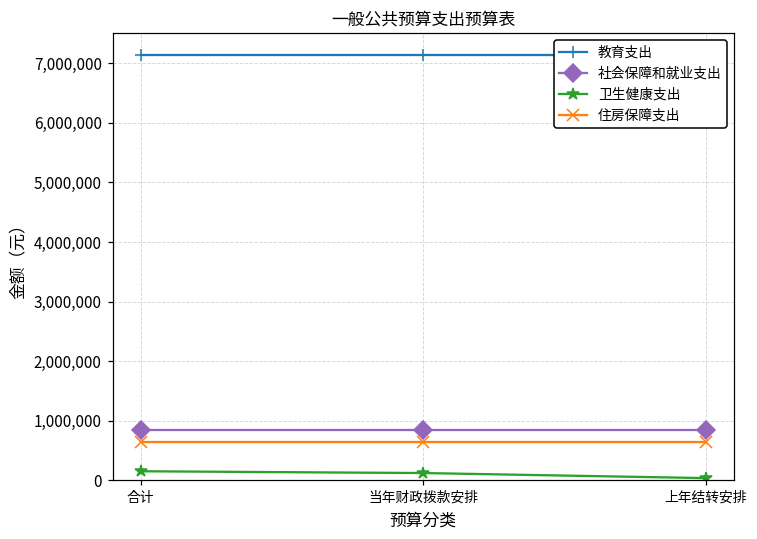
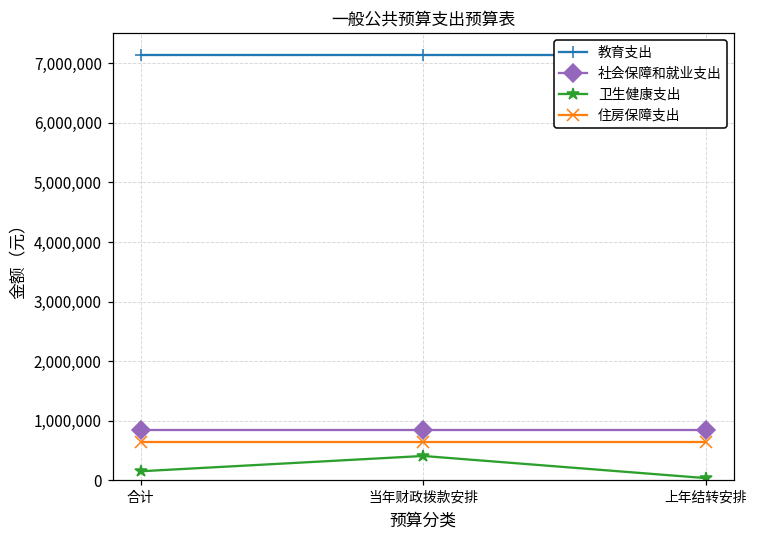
  {
    "教育支出": {
      "合计": "7,100,000",
      "当年财政拨款安排": "7,100,000"
    },
    "社会保障和就业支出": {
      "合计": "900,000",
      "当年财政拨款安排": "900,000",
      "上年结转安排": "900,000"
    },
    "卫生健康支出": {
      "合计": "200,000",
-     "当年财政拨款安排": "100,000",
+     "当年财政拨款安排": "400,000",
      "上年结转安排": "0"
    },
    "住房保障支出": {
      "合计": "600,000",
      "当年财政拨款安排": "600,000",
      "上年结转安排": "600,000"
    }
  }
